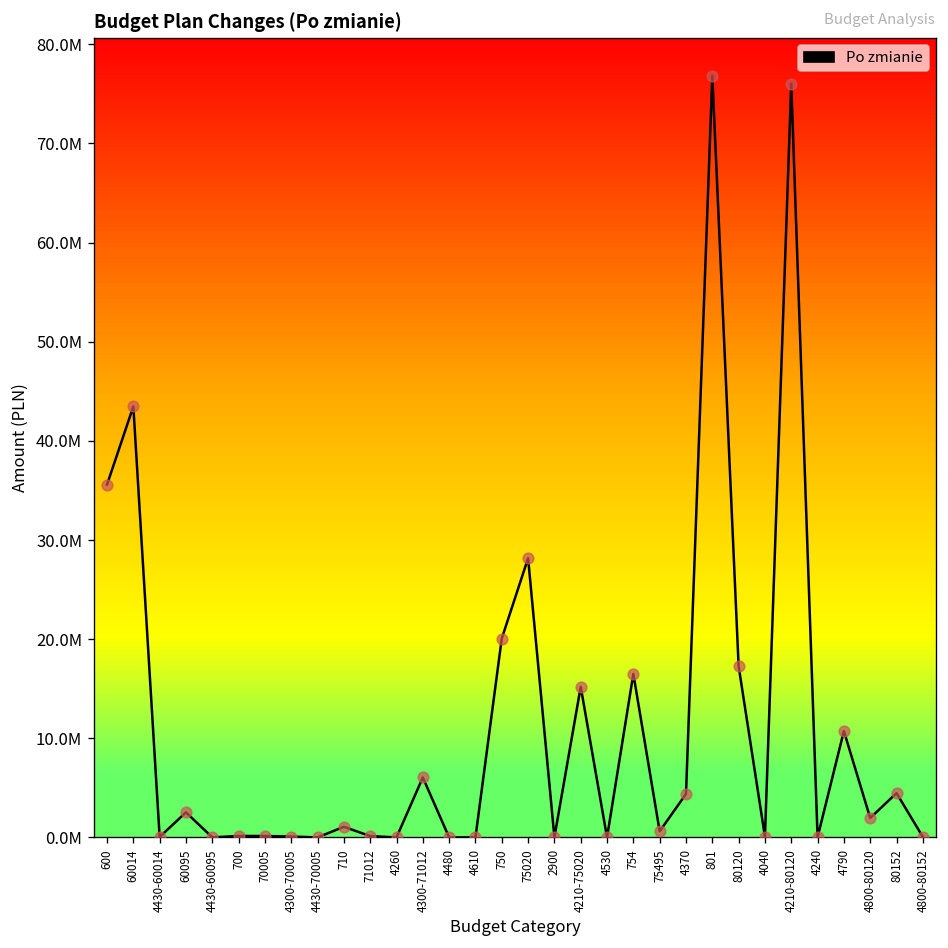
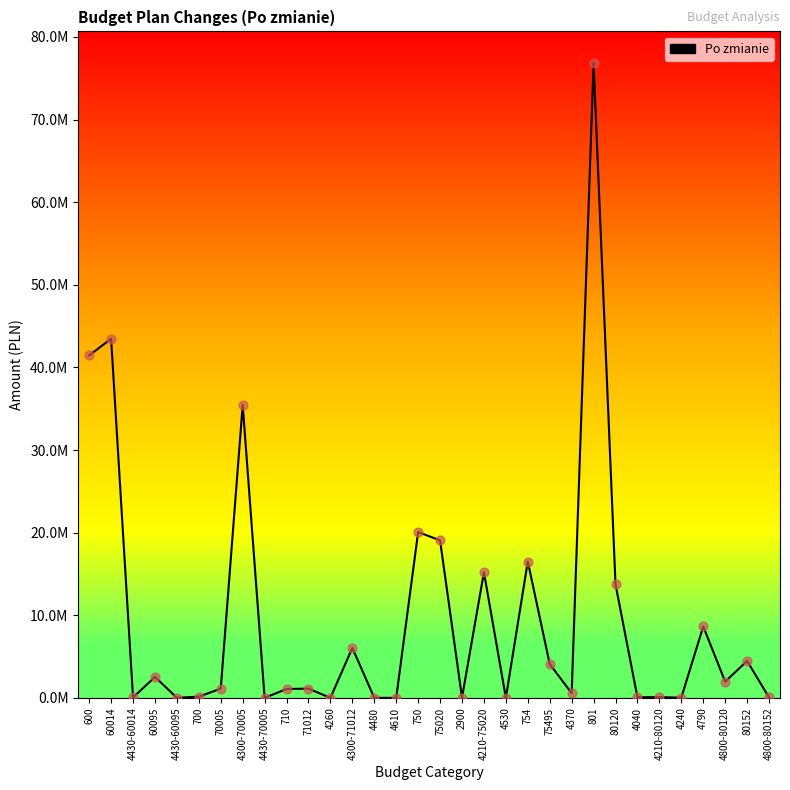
  {
-   "600": 36000000,
+   "600": 41000000,
    "60014": 43000000,
    "4430-60014": 0,
    "60095": 3000000,
    "4430-60095": 0,
    "700": 0,
-   "70005": 0,
-   "4300-70005": 0,
+   "70005": 1000000,
+   "4300-70005": 35000000,
    "4430-70005": 0,
    "710": 1000000,
-   "71012": 0,
+   "71012": 1000000,
    "4260": 0,
    "4300-71012": 6000000,
    "4480": 0,
    "4610": 0,
    "750": 20000000,
-   "75020": 28000000,
+   "75020": 19000000,
    "2900": 0,
    "4210-75020": 15000000,
    "4530": 0,
    "754": 16000000,
-   "75495": 1000000,
-   "4370": 4000000,
+   "75495": 4000000,
+   "4370": 1000000,
    "801": 77000000,
-   "80120": 17000000,
+   "80120": 14000000,
    "4040": 0,
-   "4210-80120": 76000000,
+   "4210-80120": 0,
    "4240": 0,
-   "4790": 11000000,
+   "4790": 9000000,
    "4800-80120": 2000000,
    "80152": 4000000,
    "4800-80152": 0
  }
